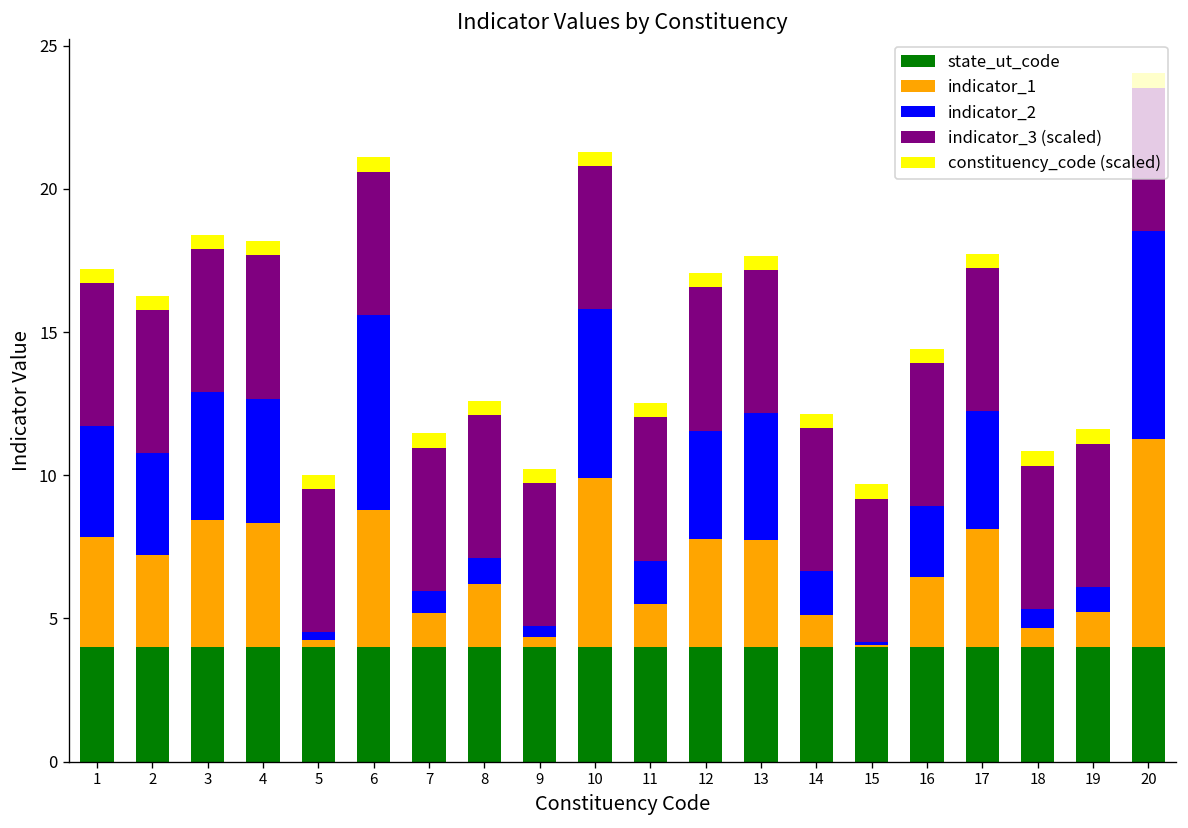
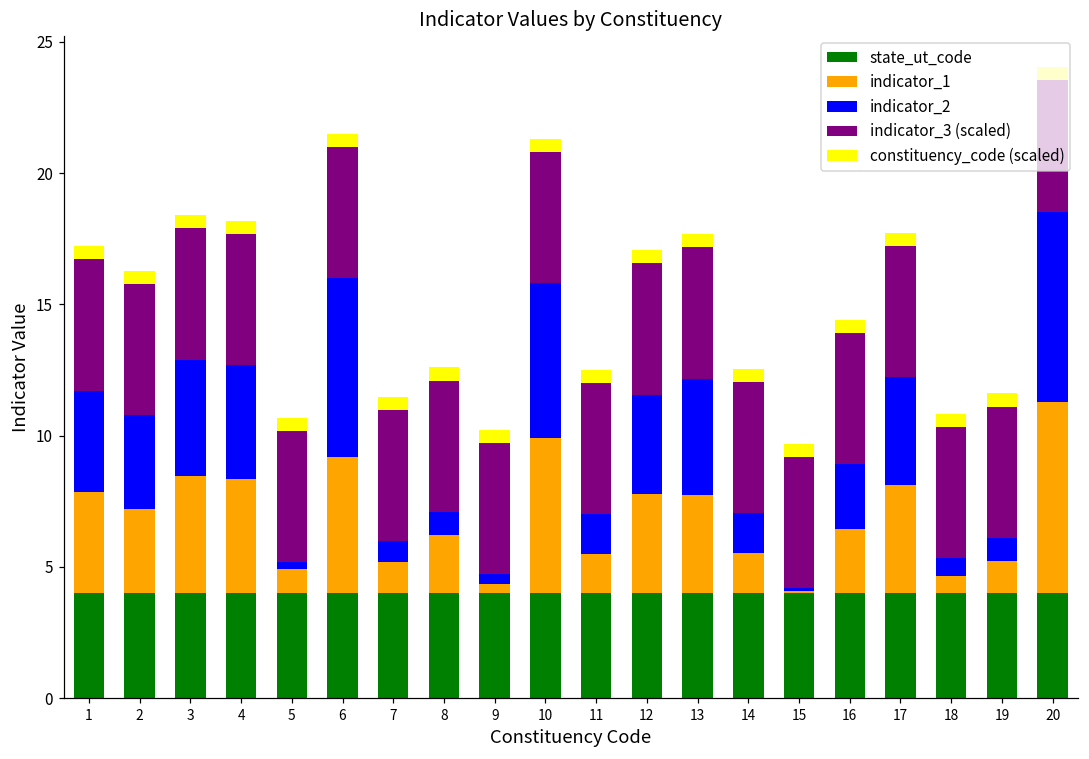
  {
    "state_ut_code": {
      "1": 4.0,
      "2": 4.0,
      "3": 4.0,
      "4": 4.0,
      "5": 4.0,
      "6": 4.0,
      "7": 4.0,
      "8": 4.0,
      "9": 4.0,
      "10": 4.0,
      "11": 4.0,
      "12": 4.0,
      "13": 4.0,
      "14": 4.0,
      "15": 4.0,
      "16": 4.0,
      "17": 4.0,
      "18": 4.0,
      "19": 4.0,
      "20": 4.0
    },
    "indicator_1": {
      "1": 3.9,
      "2": 3.2,
      "3": 4.4,
      "4": 4.3,
-     "5": 0.3,
-     "6": 4.8,
+     "5": 0.9,
+     "6": 5.2,
      "7": 1.2,
      "8": 2.2,
      "9": 0.4,
      "10": 5.9,
      "11": 1.5,
      "12": 3.8,
      "13": 3.7,
-     "14": 1.1,
+     "14": 1.5,
      "16": 2.5,
      "17": 4.1,
      "18": 0.7,
      "19": 1.2,
      "20": 7.3
    },
    "indicator_2": {
      "1": 3.9,
      "2": 3.6,
      "3": 4.4,
      "4": 4.3,
      "5": 0.3,
      "6": 6.8,
      "7": 0.8,
      "8": 0.9,
      "9": 0.4,
      "10": 5.9,
      "11": 1.5,
      "12": 3.8,
      "13": 4.4,
      "14": 1.5,
      "16": 2.5,
      "17": 4.1,
      "18": 0.7,
      "19": 0.9,
      "20": 7.3
    },
    "indicator_3 (scaled)": {
      "1": 5.0,
      "2": 5.0,
      "3": 5.0,
      "4": 5.0,
      "5": 5.0,
      "6": 5.0,
      "7": 5.0,
      "8": 5.0,
      "9": 5.0,
      "10": 5.0,
      "11": 5.0,
      "12": 5.0,
      "13": 5.0,
      "14": 5.0,
      "15": 5.0,
      "16": 5.0,
      "17": 5.0,
      "18": 5.0,
      "19": 5.0
    },
    "constituency_code (scaled)": {
      "1": 0.5,
      "2": 0.5,
      "3": 0.5,
      "4": 0.5,
      "5": 0.5,
      "6": 0.5,
      "7": 0.5,
      "8": 0.5,
      "9": 0.5,
      "10": 0.5,
      "11": 0.5,
      "12": 0.5,
      "13": 0.5,
      "14": 0.5,
      "15": 0.5,
      "16": 0.5,
      "17": 0.5,
      "18": 0.5,
      "19": 0.5
    }
  }
